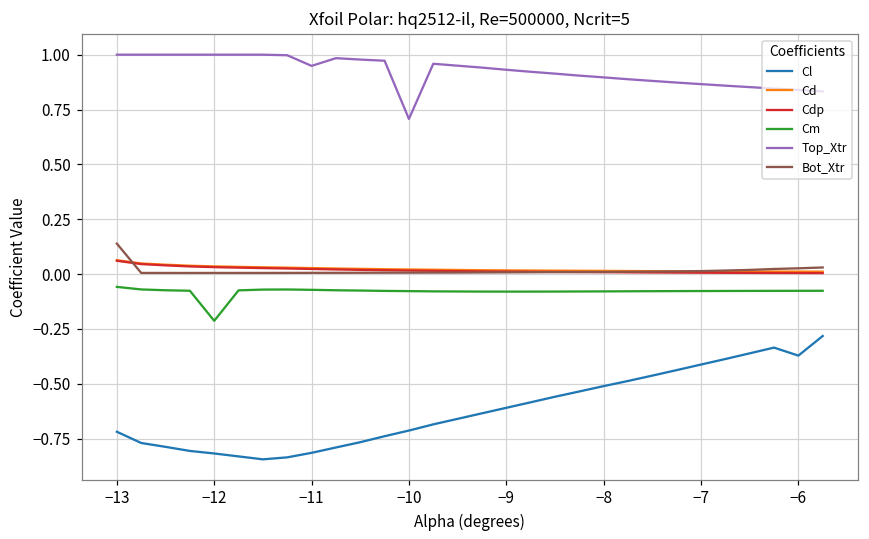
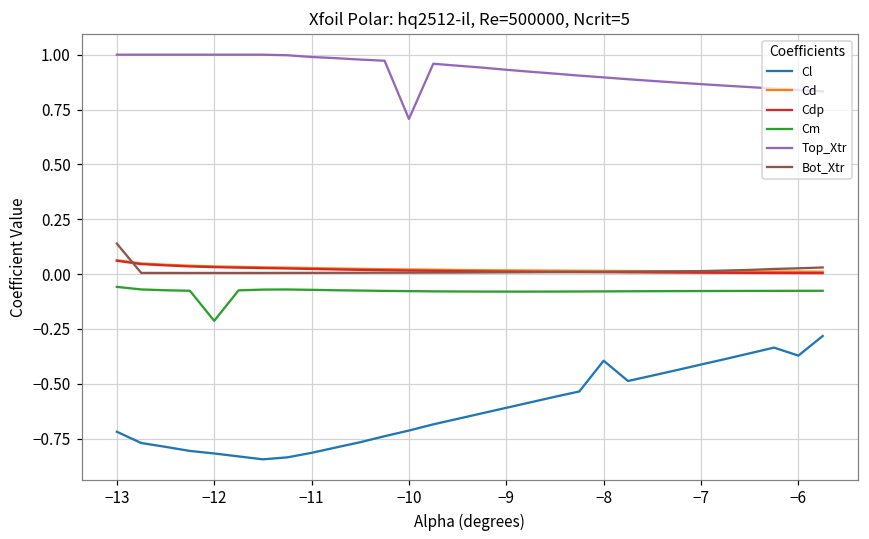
  {
    "Cl": {
      "−13": -0.72,
      "−12": -0.82,
      "−11": -0.81,
      "−10": -0.71,
      "−9": -0.61,
-     "−8": -0.51,
+     "−8": -0.39,
      "−7": -0.41,
      "−6": -0.37
    },
    "Cm": {
      "−13": -0.06,
      "−12": -0.21,
      "−11": -0.07,
      "−10": -0.08,
      "−9": -0.08,
      "−8": -0.08,
      "−7": -0.08,
      "−6": -0.08
    },
    "Top_Xtr": {
      "−13": 1.00,
      "−12": 1.00,
-     "−11": 0.95,
+     "−11": 0.99,
      "−10": 0.71,
      "−9": 0.93,
      "−8": 0.90,
      "−7": 0.87
    },
    "Bot_Xtr": {
      "−13": 0.14,
      "−12": 0.01,
      "−11": 0.01,
      "−6": 0.03
    }
  }
